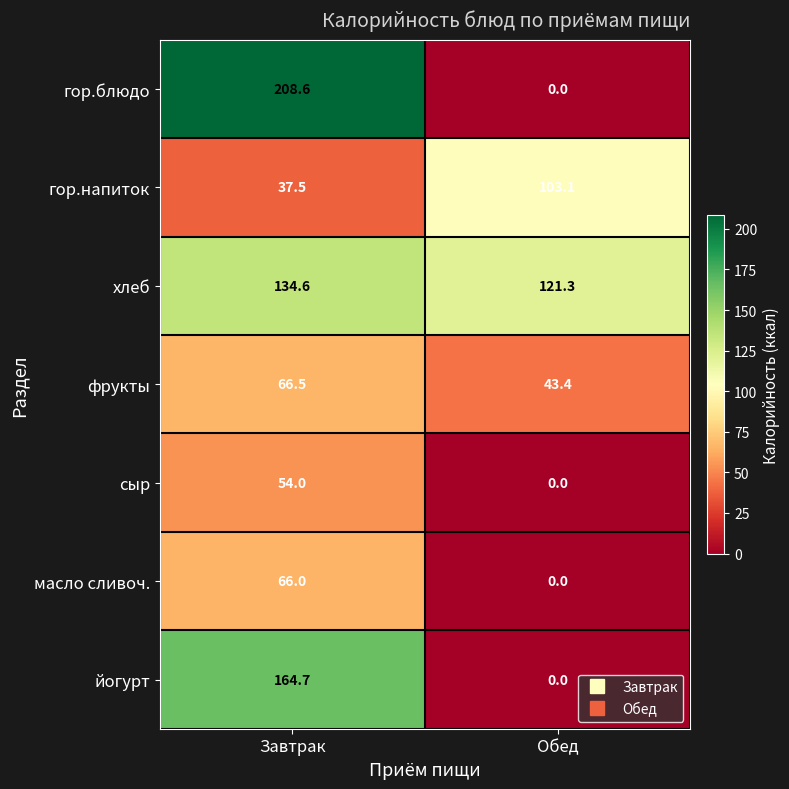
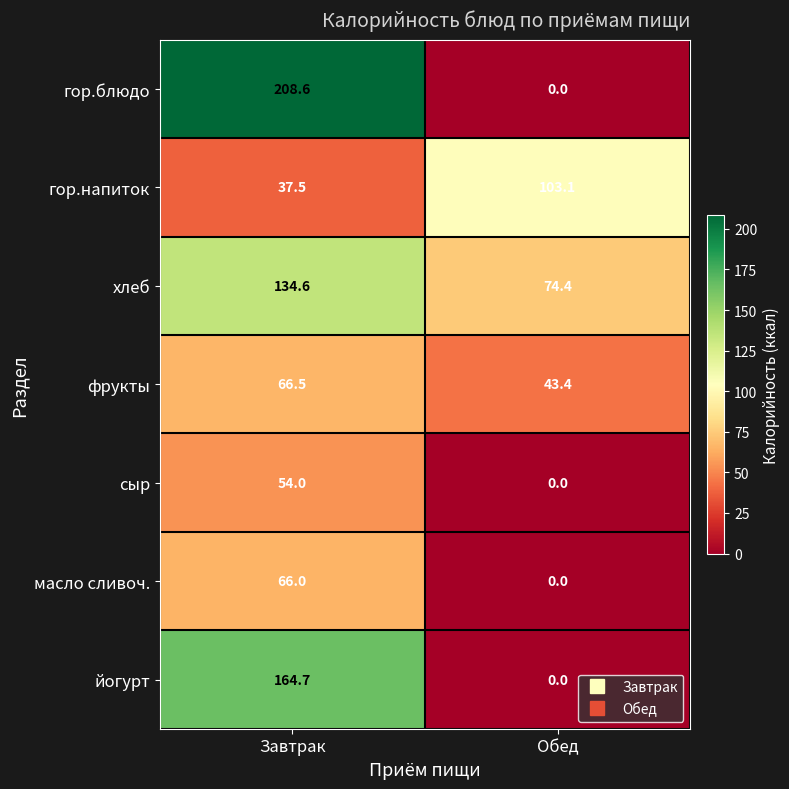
  {
    "гор.блюдо": {
      "Завтрак": 208.6,
      "Обед": 0.0
    },
    "гор.напиток": {
      "Завтрак": 37.5,
      "Обед": 103.1
    },
    "хлеб": {
      "Завтрак": 134.6,
-     "Обед": 121.3
+     "Обед": 74.4
    },
    "фрукты": {
      "Завтрак": 66.5,
      "Обед": 43.4
    },
    "сыр": {
      "Завтрак": 54.0,
      "Обед": 0.0
    },
    "масло сливоч.": {
      "Завтрак": 66.0,
      "Обед": 0.0
    },
    "йогурт": {
      "Завтрак": 164.7,
      "Обед": 0.0
    }
  }
